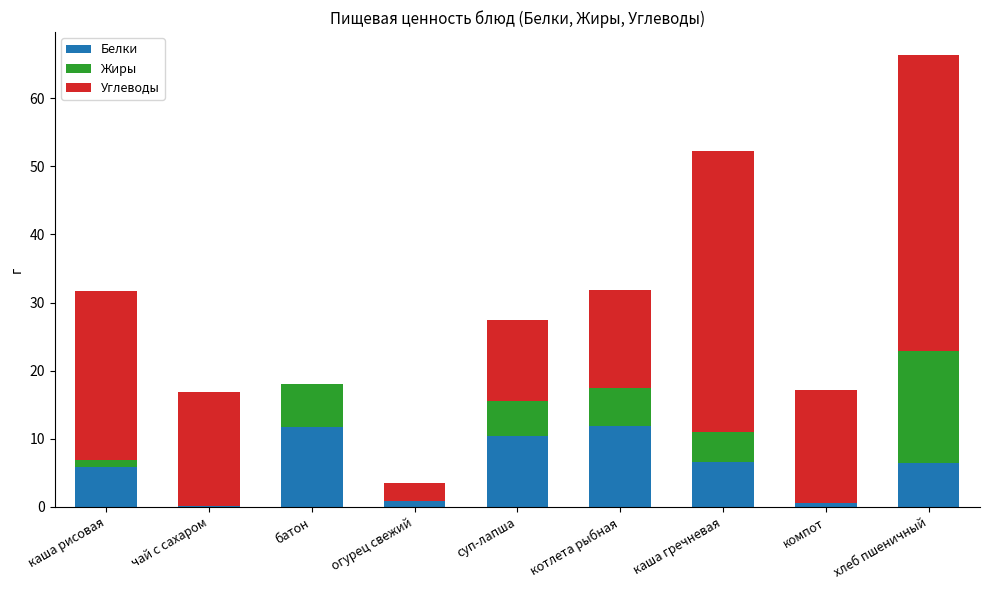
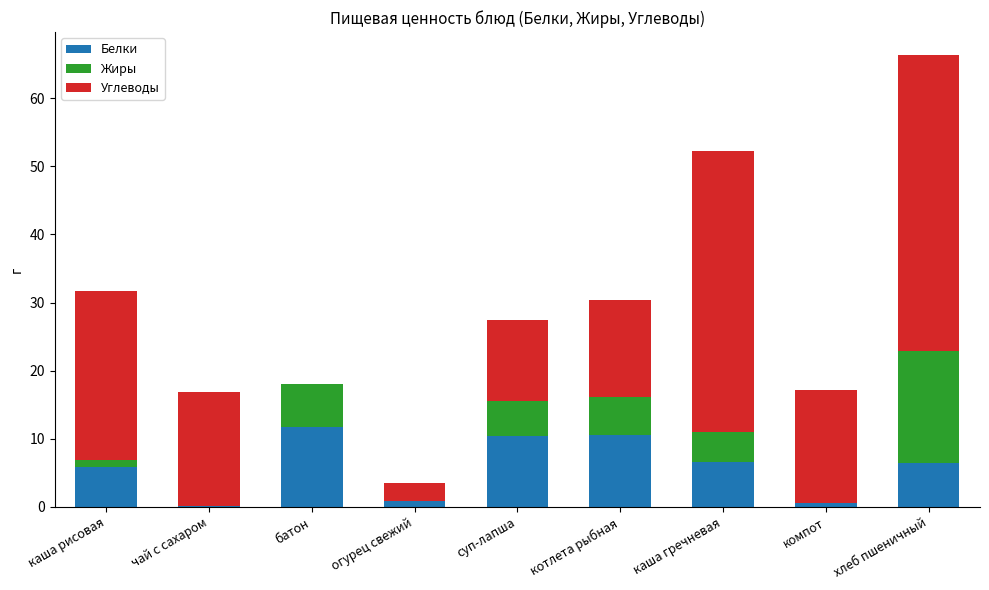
  {
    "Белки": {
      "каша рисовая": 6,
      "батон": 12,
      "огурец свежий": 1,
      "суп-лапша": 10,
-     "котлета рыбная": 12,
+     "котлета рыбная": 10,
      "каша гречневая": 7,
      "компот": 1,
      "хлеб пшеничный": 6
    },
    "Жиры": {
      "каша рисовая": 1,
      "чай с сахаром": 0,
      "батон": 6,
      "суп-лапша": 5,
      "котлета рыбная": 6,
      "каша гречневая": 4,
      "компот": 0,
      "хлеб пшеничный": 17
    },
    "Углеводы": {
      "каша рисовая": 25,
      "чай с сахаром": 17,
      "батон": 0,
      "огурец свежий": 3,
      "суп-лапша": 12,
      "котлета рыбная": 14,
      "каша гречневая": 41,
      "компот": 17,
      "хлеб пшеничный": 44
    }
  }
